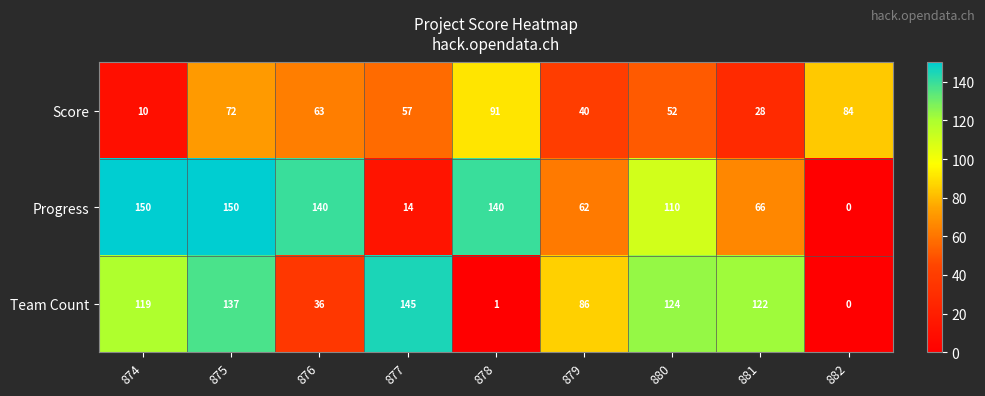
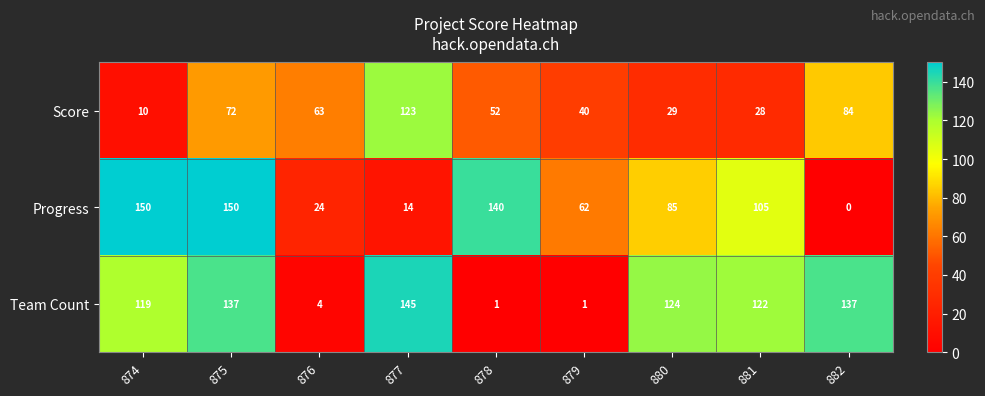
  {
    "Score": {
      "874": 10,
      "875": 72,
      "876": 63,
-     "877": 57,
-     "878": 91,
+     "877": 123,
+     "878": 52,
      "879": 40,
-     "880": 52,
+     "880": 29,
      "881": 28,
      "882": 84
    },
    "Progress": {
      "874": 150,
      "875": 150,
-     "876": 140,
+     "876": 24,
      "877": 14,
      "878": 140,
      "879": 62,
-     "880": 110,
-     "881": 66,
+     "880": 85,
+     "881": 105,
      "882": 0
    },
    "Team Count": {
      "874": 119,
      "875": 137,
-     "876": 36,
+     "876": 4,
      "877": 145,
      "878": 1,
-     "879": 86,
+     "879": 1,
      "880": 124,
      "881": 122,
-     "882": 0
+     "882": 137
    }
  }
